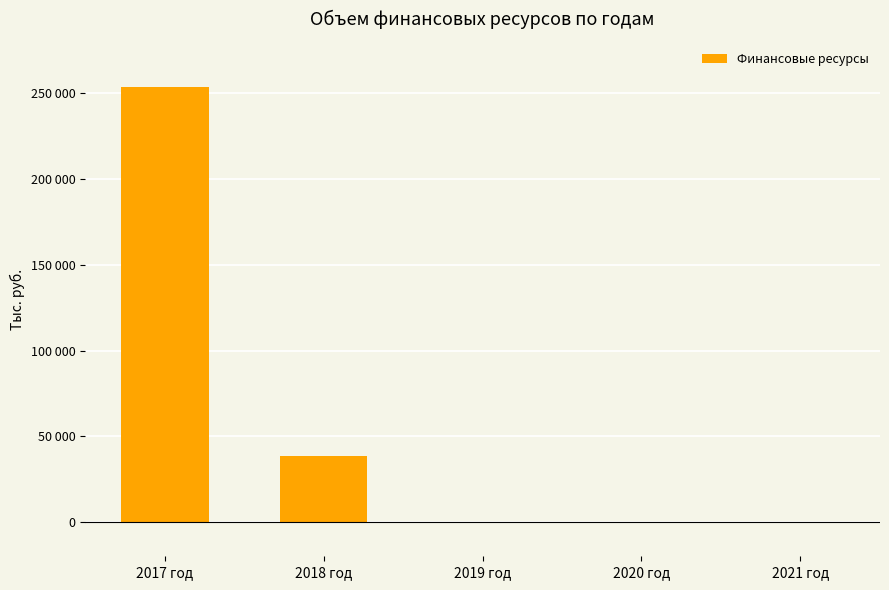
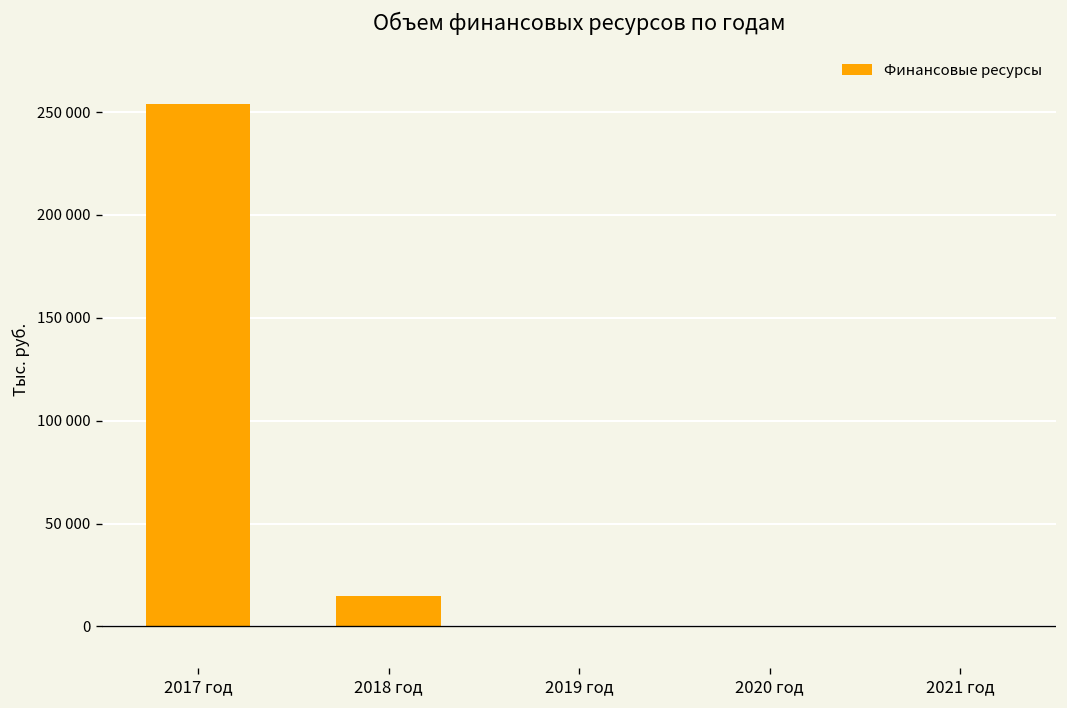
  {
    "2017 год": 254000,
-   "2018 год": 38000,
+   "2018 год": 15000,
    "2019 год": 0,
    "2020 год": 0,
    "2021 год": 0
  }
